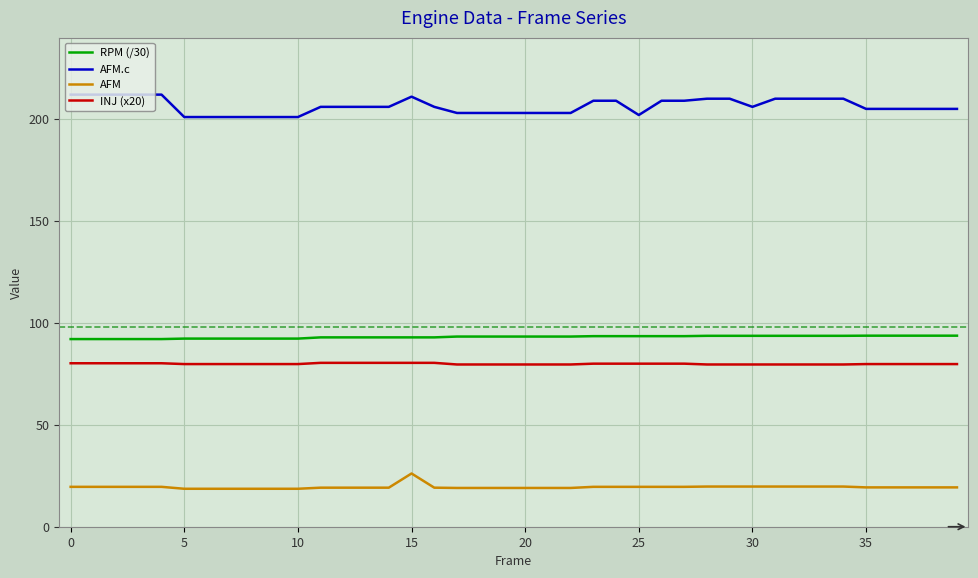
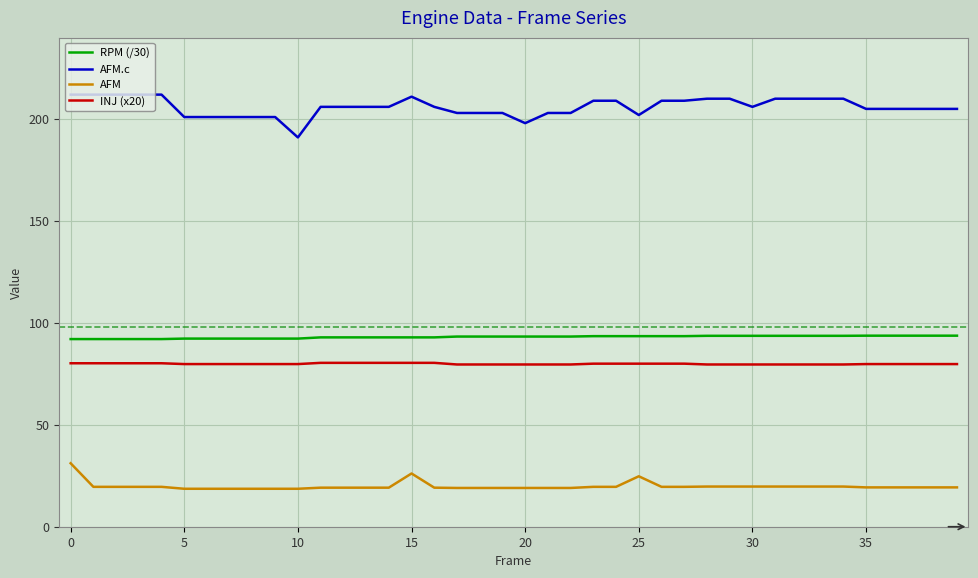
  {
    "RPM (/30)": {
      "0": 92,
      "5": 92,
      "10": 92,
      "15": 93,
      "20": 93,
      "25": 94,
      "30": 94,
      "35": 94
    },
    "AFM.c": {
      "5": 201,
-     "10": 201,
+     "10": 191,
      "15": 211,
-     "20": 203,
+     "20": 198,
      "25": 202,
      "30": 206,
      "35": 205
    },
    "AFM": {
-     "0": 20,
+     "0": 31,
      "5": 19,
      "10": 19,
      "15": 26,
      "20": 19,
-     "25": 20,
+     "25": 25,
      "30": 20,
      "35": 19
    },
    "INJ (x20)": {
      "0": 80,
      "5": 80,
      "10": 80,
      "15": 80,
      "20": 80,
      "25": 80,
      "30": 80,
      "35": 80
    }
  }
